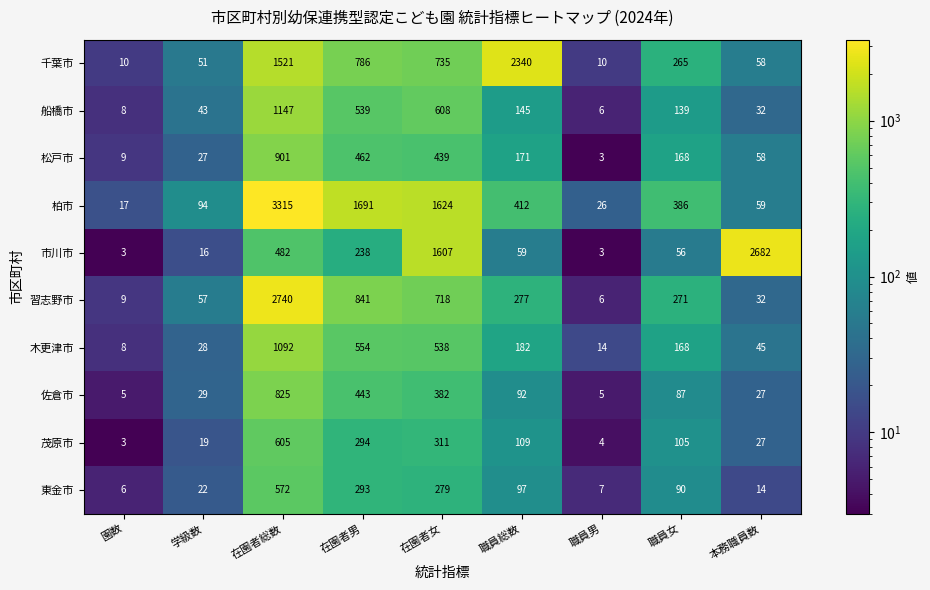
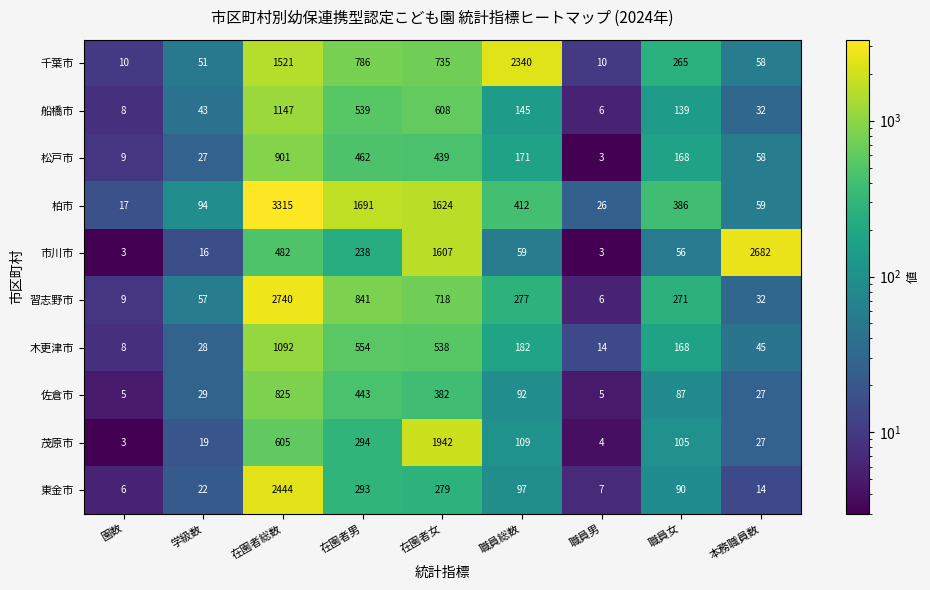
  {
    "千葉市": {
      "園数": 10,
      "学級数": 51,
      "在園者総数": 1521,
      "在園者男": 786,
      "在園者女": 735,
      "職員総数": 2340,
      "職員男": 10,
      "職員女": 265,
      "本務職員数": 58
    },
    "船橋市": {
      "園数": 8,
      "学級数": 43,
      "在園者総数": 1147,
      "在園者男": 539,
      "在園者女": 608,
      "職員総数": 145,
      "職員男": 6,
      "職員女": 139,
      "本務職員数": 32
    },
    "松戸市": {
      "園数": 9,
      "学級数": 27,
      "在園者総数": 901,
      "在園者男": 462,
      "在園者女": 439,
      "職員総数": 171,
      "職員男": 3,
      "職員女": 168,
      "本務職員数": 58
    },
    "柏市": {
      "園数": 17,
      "学級数": 94,
      "在園者総数": 3315,
      "在園者男": 1691,
      "在園者女": 1624,
      "職員総数": 412,
      "職員男": 26,
      "職員女": 386,
      "本務職員数": 59
    },
    "市川市": {
      "園数": 3,
      "学級数": 16,
      "在園者総数": 482,
      "在園者男": 238,
      "在園者女": 1607,
      "職員総数": 59,
      "職員男": 3,
      "職員女": 56,
      "本務職員数": 2682
    },
    "習志野市": {
      "園数": 9,
      "学級数": 57,
      "在園者総数": 2740,
      "在園者男": 841,
      "在園者女": 718,
      "職員総数": 277,
      "職員男": 6,
      "職員女": 271,
      "本務職員数": 32
    },
    "木更津市": {
      "園数": 8,
      "学級数": 28,
      "在園者総数": 1092,
      "在園者男": 554,
      "在園者女": 538,
      "職員総数": 182,
      "職員男": 14,
      "職員女": 168,
      "本務職員数": 45
    },
    "佐倉市": {
      "園数": 5,
      "学級数": 29,
      "在園者総数": 825,
      "在園者男": 443,
      "在園者女": 382,
      "職員総数": 92,
      "職員男": 5,
      "職員女": 87,
      "本務職員数": 27
    },
    "茂原市": {
      "園数": 3,
      "学級数": 19,
      "在園者総数": 605,
      "在園者男": 294,
-     "在園者女": 311,
+     "在園者女": 1942,
      "職員総数": 109,
      "職員男": 4,
      "職員女": 105,
      "本務職員数": 27
    },
    "東金市": {
      "園数": 6,
      "学級数": 22,
-     "在園者総数": 572,
+     "在園者総数": 2444,
      "在園者男": 293,
      "在園者女": 279,
      "職員総数": 97,
      "職員男": 7,
      "職員女": 90,
      "本務職員数": 14
    }
  }
